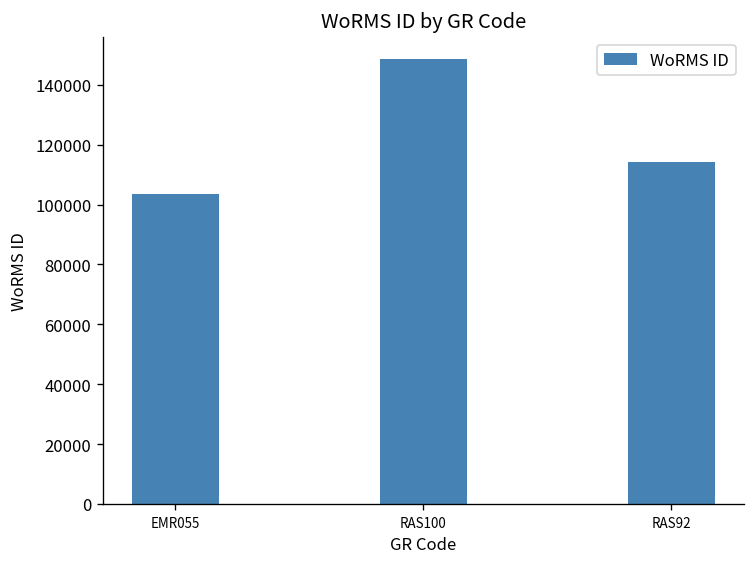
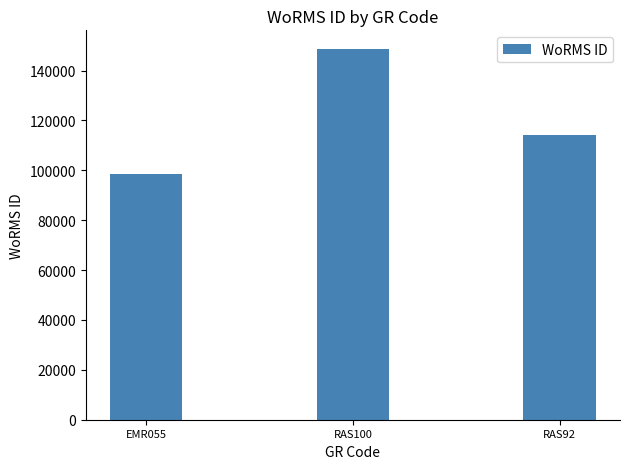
  {
-   "EMR055": 103000,
+   "EMR055": 98000,
    "RAS100": 149000,
    "RAS92": 114000
  }
